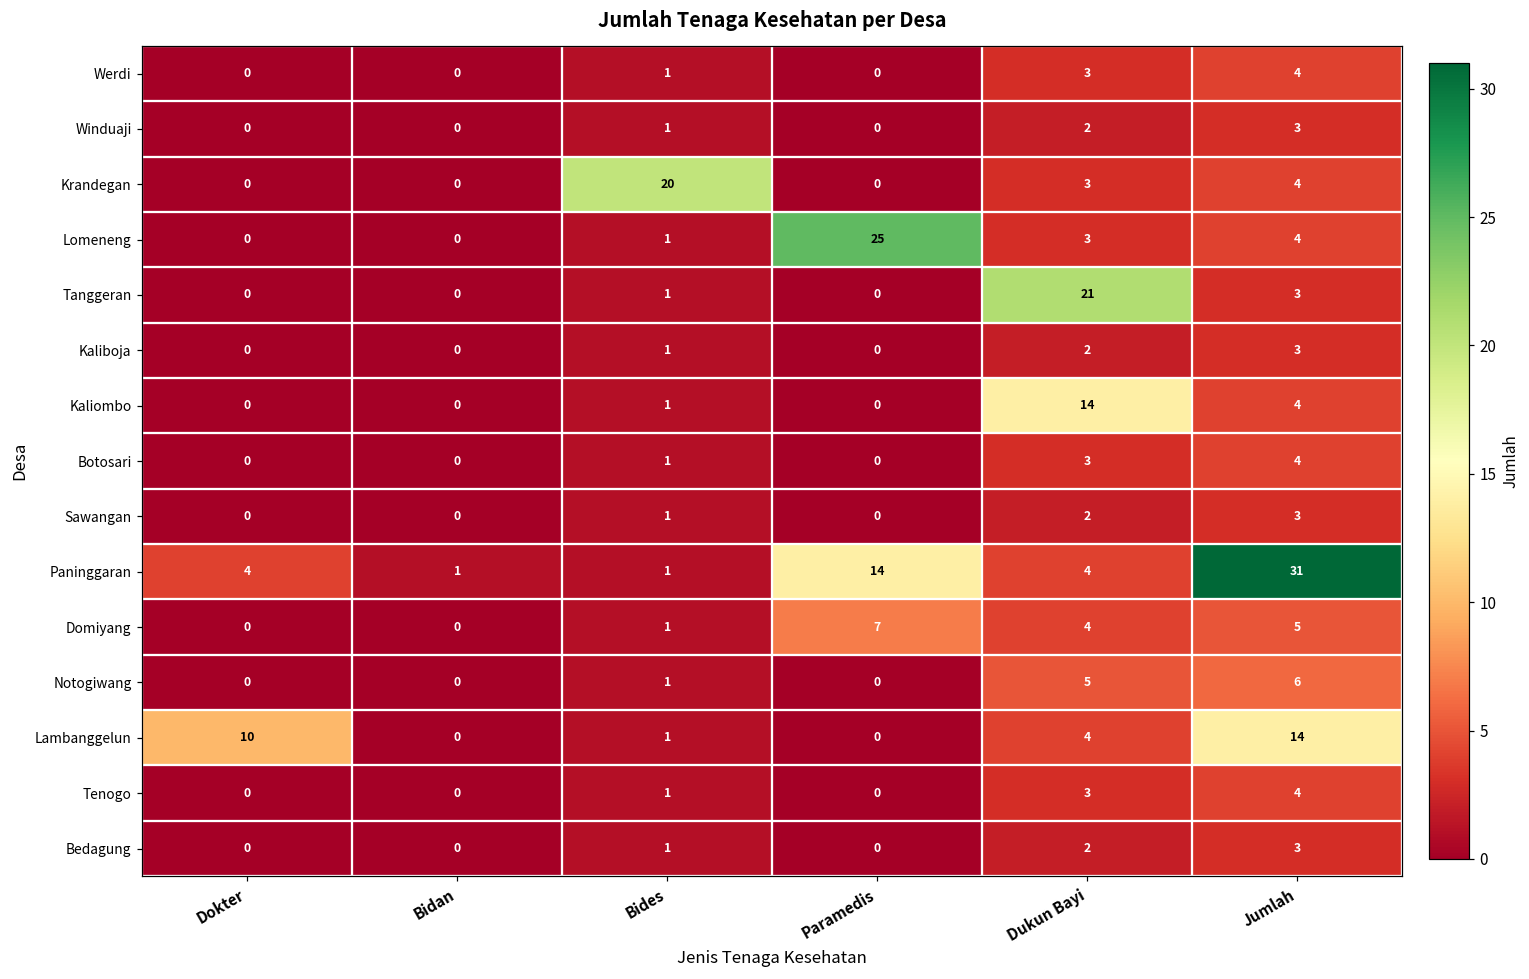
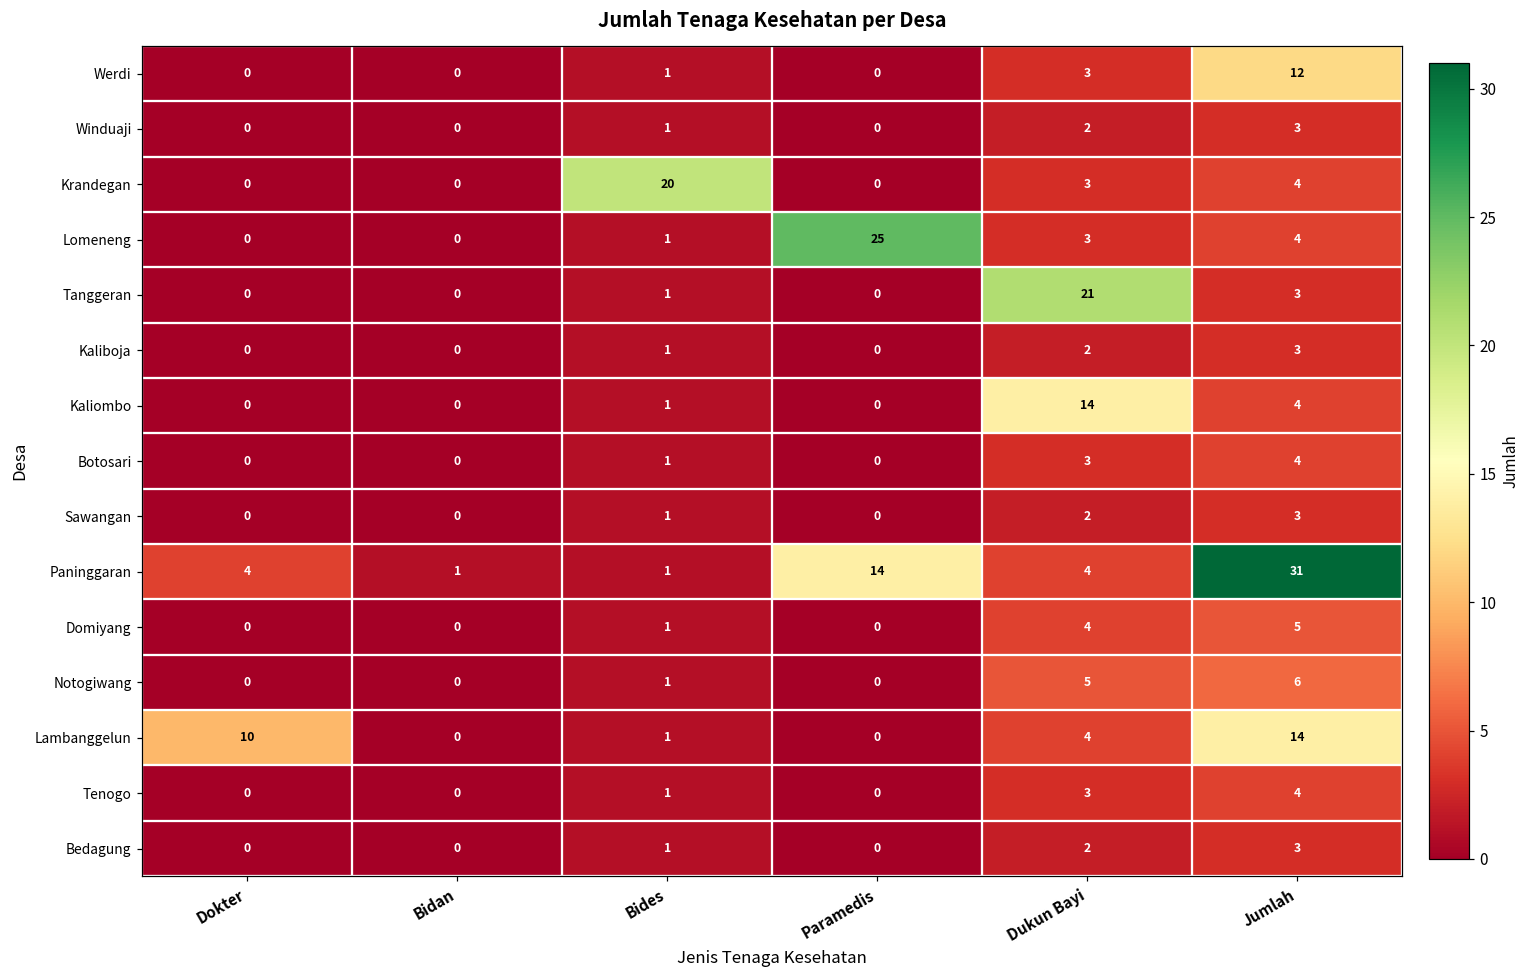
  {
    "Werdi": {
      "Dokter": 0,
      "Bidan": 0,
      "Bides": 1,
      "Paramedis": 0,
      "Dukun Bayi": 3,
-     "Jumlah": 4
+     "Jumlah": 12
    },
    "Winduaji": {
      "Dokter": 0,
      "Bidan": 0,
      "Bides": 1,
      "Paramedis": 0,
      "Dukun Bayi": 2,
      "Jumlah": 3
    },
    "Krandegan": {
      "Dokter": 0,
      "Bidan": 0,
      "Bides": 20,
      "Paramedis": 0,
      "Dukun Bayi": 3,
      "Jumlah": 4
    },
    "Lomeneng": {
      "Dokter": 0,
      "Bidan": 0,
      "Bides": 1,
      "Paramedis": 25,
      "Dukun Bayi": 3,
      "Jumlah": 4
    },
    "Tanggeran": {
      "Dokter": 0,
      "Bidan": 0,
      "Bides": 1,
      "Paramedis": 0,
      "Dukun Bayi": 21,
      "Jumlah": 3
    },
    "Kaliboja": {
      "Dokter": 0,
      "Bidan": 0,
      "Bides": 1,
      "Paramedis": 0,
      "Dukun Bayi": 2,
      "Jumlah": 3
    },
    "Kaliombo": {
      "Dokter": 0,
      "Bidan": 0,
      "Bides": 1,
      "Paramedis": 0,
      "Dukun Bayi": 14,
      "Jumlah": 4
    },
    "Botosari": {
      "Dokter": 0,
      "Bidan": 0,
      "Bides": 1,
      "Paramedis": 0,
      "Dukun Bayi": 3,
      "Jumlah": 4
    },
    "Sawangan": {
      "Dokter": 0,
      "Bidan": 0,
      "Bides": 1,
      "Paramedis": 0,
      "Dukun Bayi": 2,
      "Jumlah": 3
    },
    "Paninggaran": {
      "Dokter": 4,
      "Bidan": 1,
      "Bides": 1,
      "Paramedis": 14,
      "Dukun Bayi": 4,
      "Jumlah": 31
    },
    "Domiyang": {
      "Dokter": 0,
      "Bidan": 0,
      "Bides": 1,
-     "Paramedis": 7,
+     "Paramedis": 0,
      "Dukun Bayi": 4,
      "Jumlah": 5
    },
    "Notogiwang": {
      "Dokter": 0,
      "Bidan": 0,
      "Bides": 1,
      "Paramedis": 0,
      "Dukun Bayi": 5,
      "Jumlah": 6
    },
    "Lambanggelun": {
      "Dokter": 10,
      "Bidan": 0,
      "Bides": 1,
      "Paramedis": 0,
      "Dukun Bayi": 4,
      "Jumlah": 14
    },
    "Tenogo": {
      "Dokter": 0,
      "Bidan": 0,
      "Bides": 1,
      "Paramedis": 0,
      "Dukun Bayi": 3,
      "Jumlah": 4
    },
    "Bedagung": {
      "Dokter": 0,
      "Bidan": 0,
      "Bides": 1,
      "Paramedis": 0,
      "Dukun Bayi": 2,
      "Jumlah": 3
    }
  }
